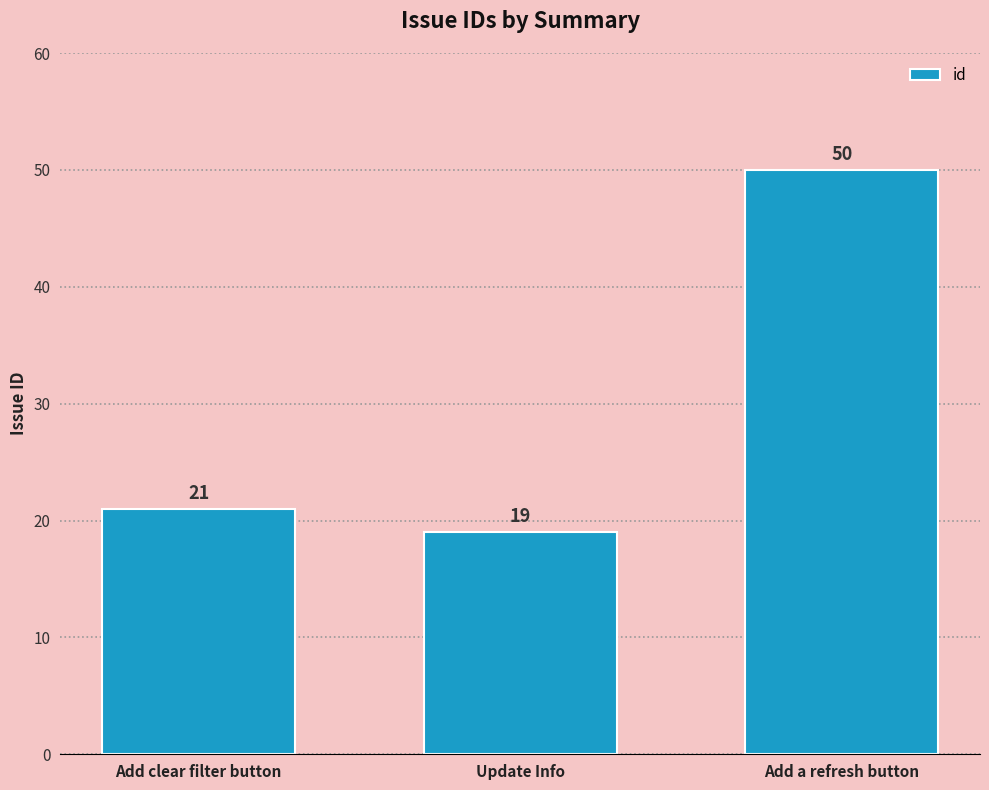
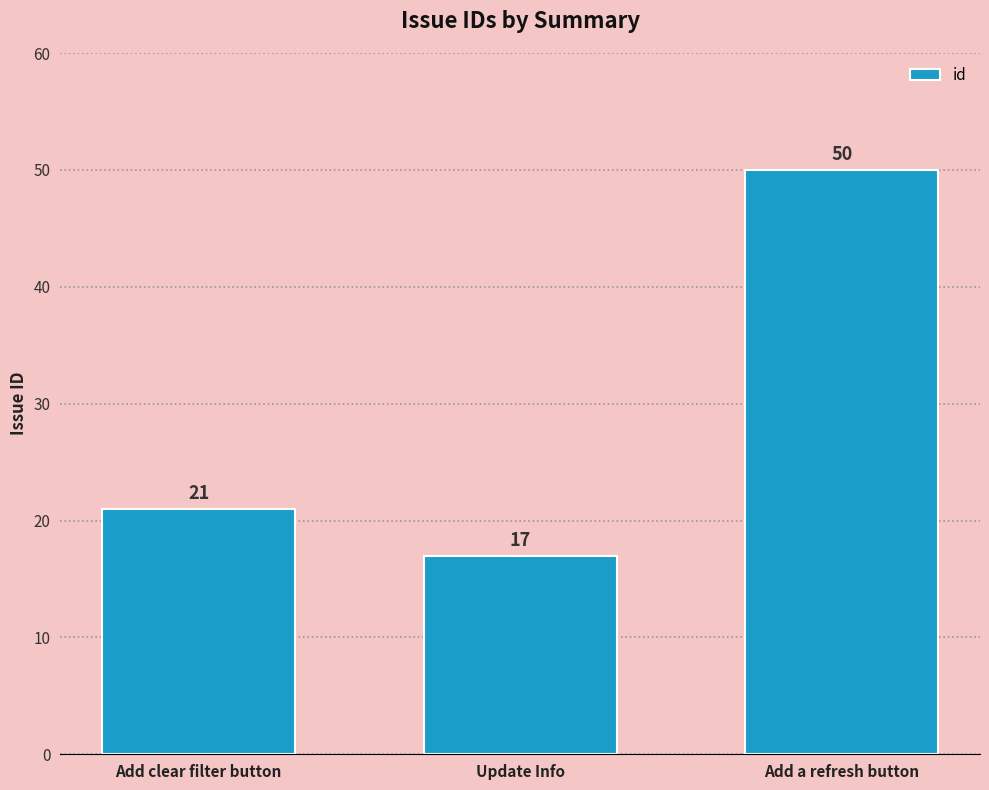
  {
    "Add clear filter button": 21,
-   "Update Info": 19,
+   "Update Info": 17,
    "Add a refresh button": 50
  }
